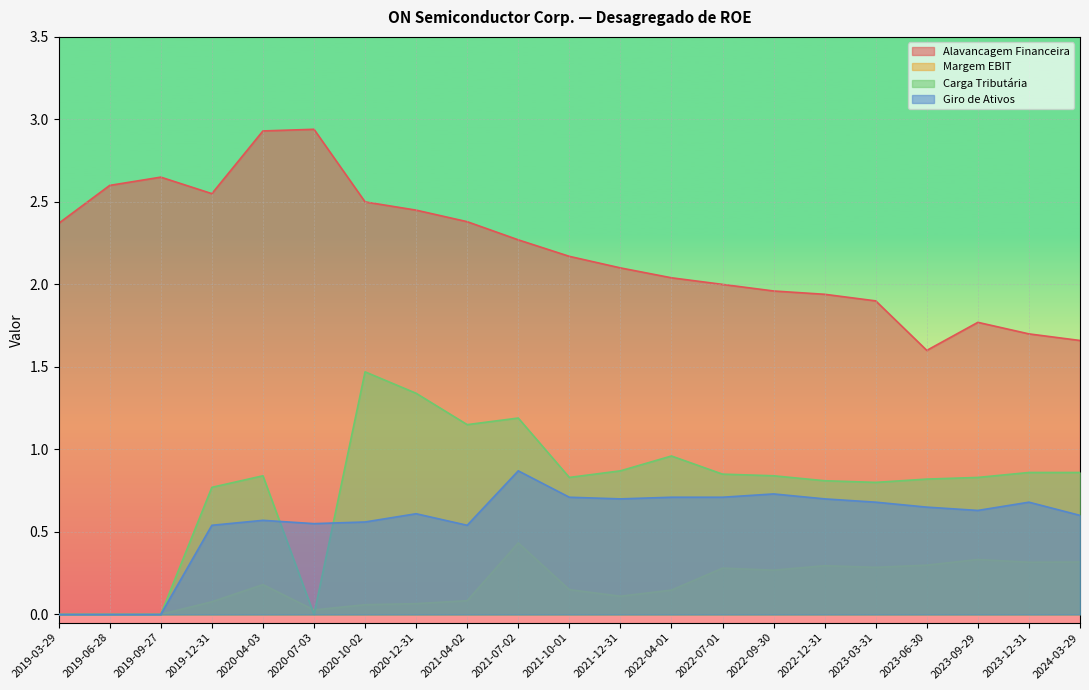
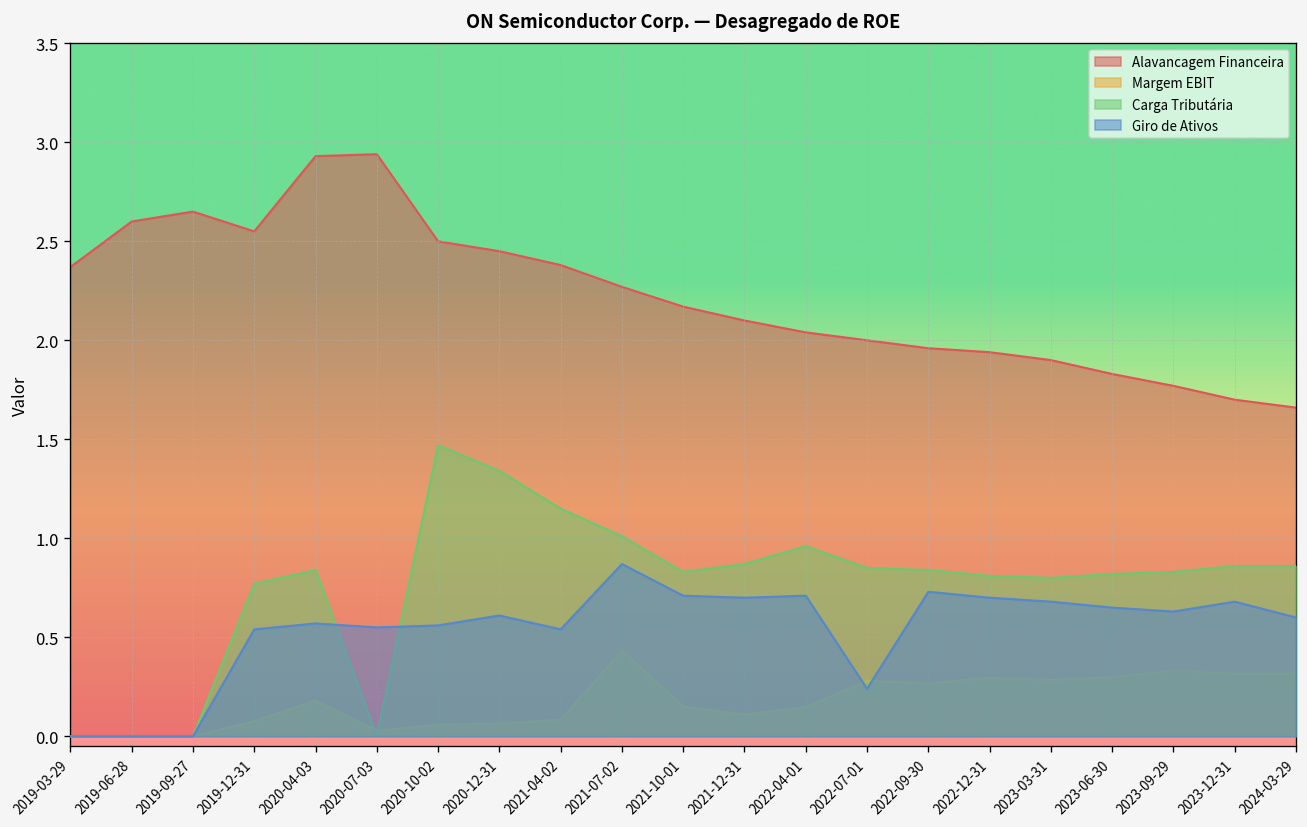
  {
    "Alavancagem Financeira": {
      "2019-03-29": 2.37,
      "2019-06-28": 2.60,
      "2019-09-27": 2.65,
      "2019-12-31": 2.55,
      "2020-04-03": 2.93,
      "2020-07-03": 2.94,
      "2020-10-02": 2.50,
      "2020-12-31": 2.45,
      "2021-04-02": 2.38,
      "2021-07-02": 2.27,
      "2021-10-01": 2.17,
      "2021-12-31": 2.10,
      "2022-04-01": 2.04,
      "2022-07-01": 2.00,
      "2022-09-30": 1.96,
      "2022-12-31": 1.94,
      "2023-03-31": 1.90,
-     "2023-06-30": 1.60,
+     "2023-06-30": 1.83,
      "2023-09-29": 1.77,
      "2023-12-31": 1.70,
      "2024-03-29": 1.66
    },
    "Margem EBIT": {
      "2019-12-31": 0.08,
      "2020-04-03": 0.18,
      "2020-07-03": 0.03,
      "2020-10-02": 0.06,
      "2020-12-31": 0.07,
      "2021-04-02": 0.08,
      "2021-07-02": 0.43,
      "2021-10-01": 0.15,
      "2021-12-31": 0.11,
      "2022-04-01": 0.15,
      "2022-07-01": 0.28,
      "2022-09-30": 0.27,
      "2022-12-31": 0.29,
      "2023-03-31": 0.29,
      "2023-06-30": 0.30,
      "2023-09-29": 0.33,
      "2023-12-31": 0.32,
      "2024-03-29": 0.32
    },
    "Carga Tributária": {
      "2019-12-31": 0.77,
      "2020-04-03": 0.84,
      "2020-07-03": 0.00,
      "2020-10-02": 1.47,
      "2020-12-31": 1.34,
      "2021-04-02": 1.15,
-     "2021-07-02": 1.19,
+     "2021-07-02": 1.01,
      "2021-10-01": 0.83,
      "2021-12-31": 0.87,
      "2022-04-01": 0.96,
      "2022-07-01": 0.85,
      "2022-09-30": 0.84,
      "2022-12-31": 0.81,
      "2023-03-31": 0.80,
      "2023-06-30": 0.82,
      "2023-09-29": 0.83,
      "2023-12-31": 0.86,
      "2024-03-29": 0.86
    },
    "Giro de Ativos": {
      "2019-12-31": 0.54,
      "2020-04-03": 0.57,
      "2020-07-03": 0.55,
      "2020-10-02": 0.56,
      "2020-12-31": 0.61,
      "2021-04-02": 0.54,
      "2021-07-02": 0.87,
      "2021-10-01": 0.71,
      "2021-12-31": 0.70,
      "2022-04-01": 0.71,
-     "2022-07-01": 0.71,
+     "2022-07-01": 0.24,
      "2022-09-30": 0.73,
      "2022-12-31": 0.70,
      "2023-03-31": 0.68,
      "2023-06-30": 0.65,
      "2023-09-29": 0.63,
      "2023-12-31": 0.68,
      "2024-03-29": 0.60
    }
  }
